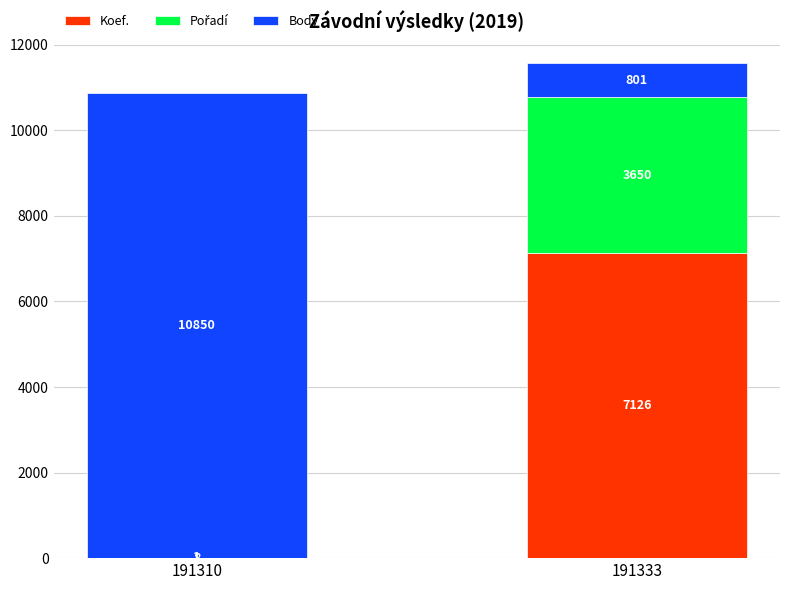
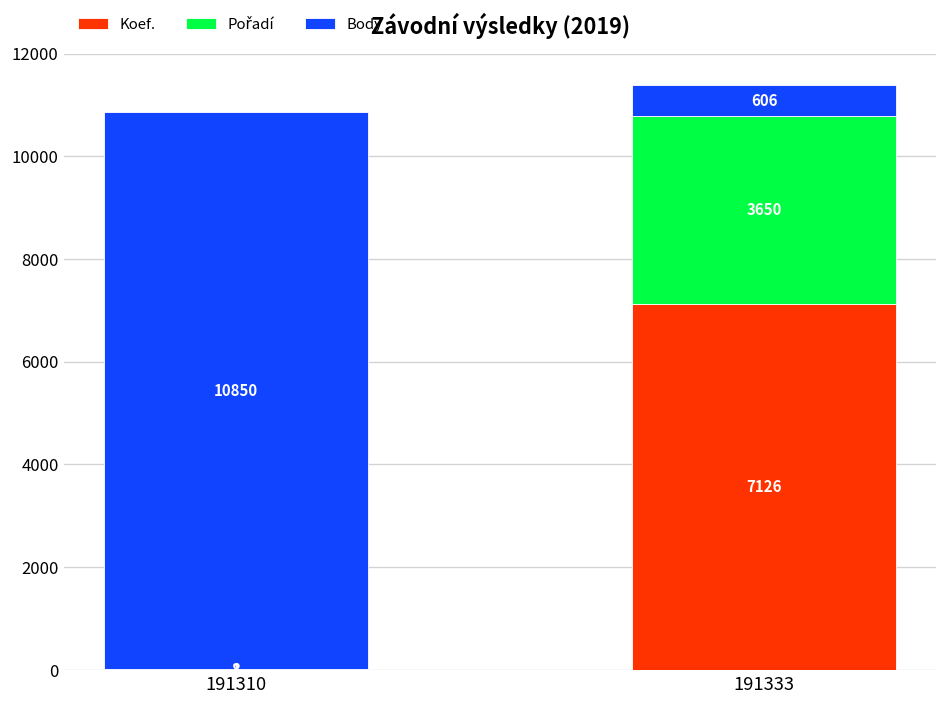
  {
    "Koef.": {
      "191333": 7126
    },
    "Body": {
      "191310": 10850,
-     "191333": 801
+     "191333": 606
    }
  }
